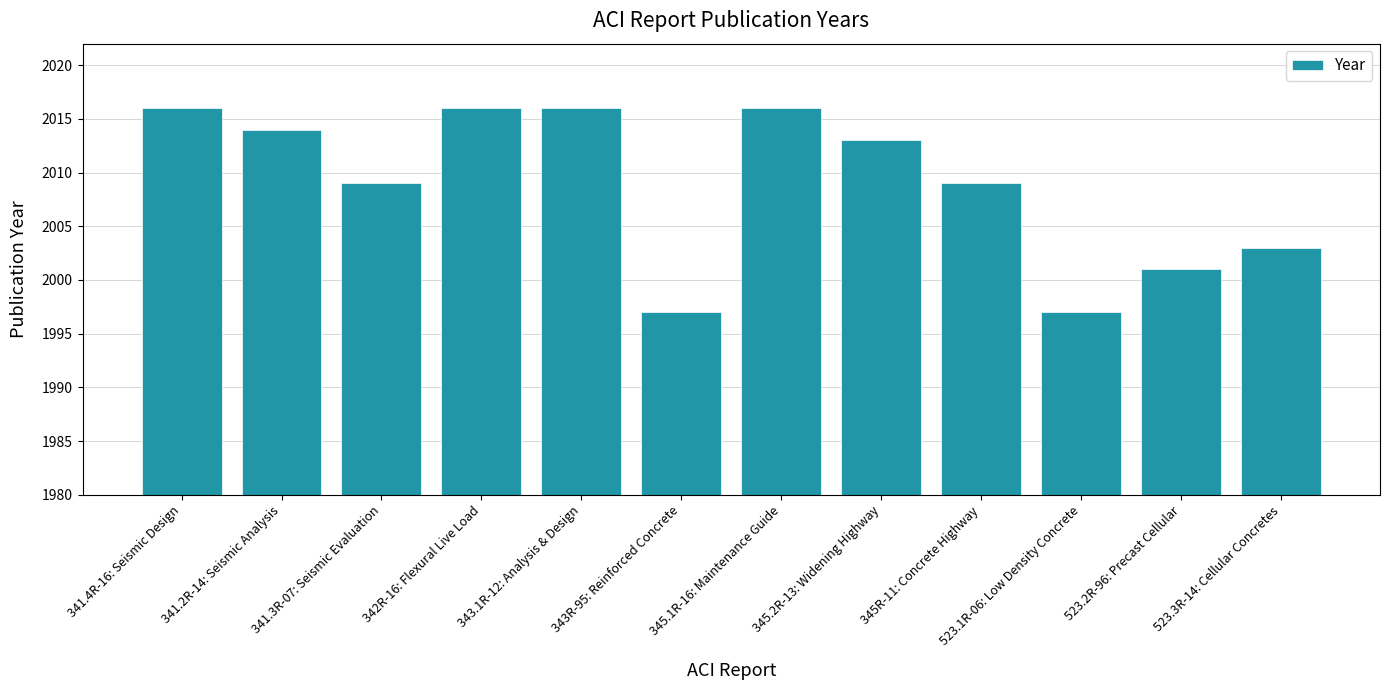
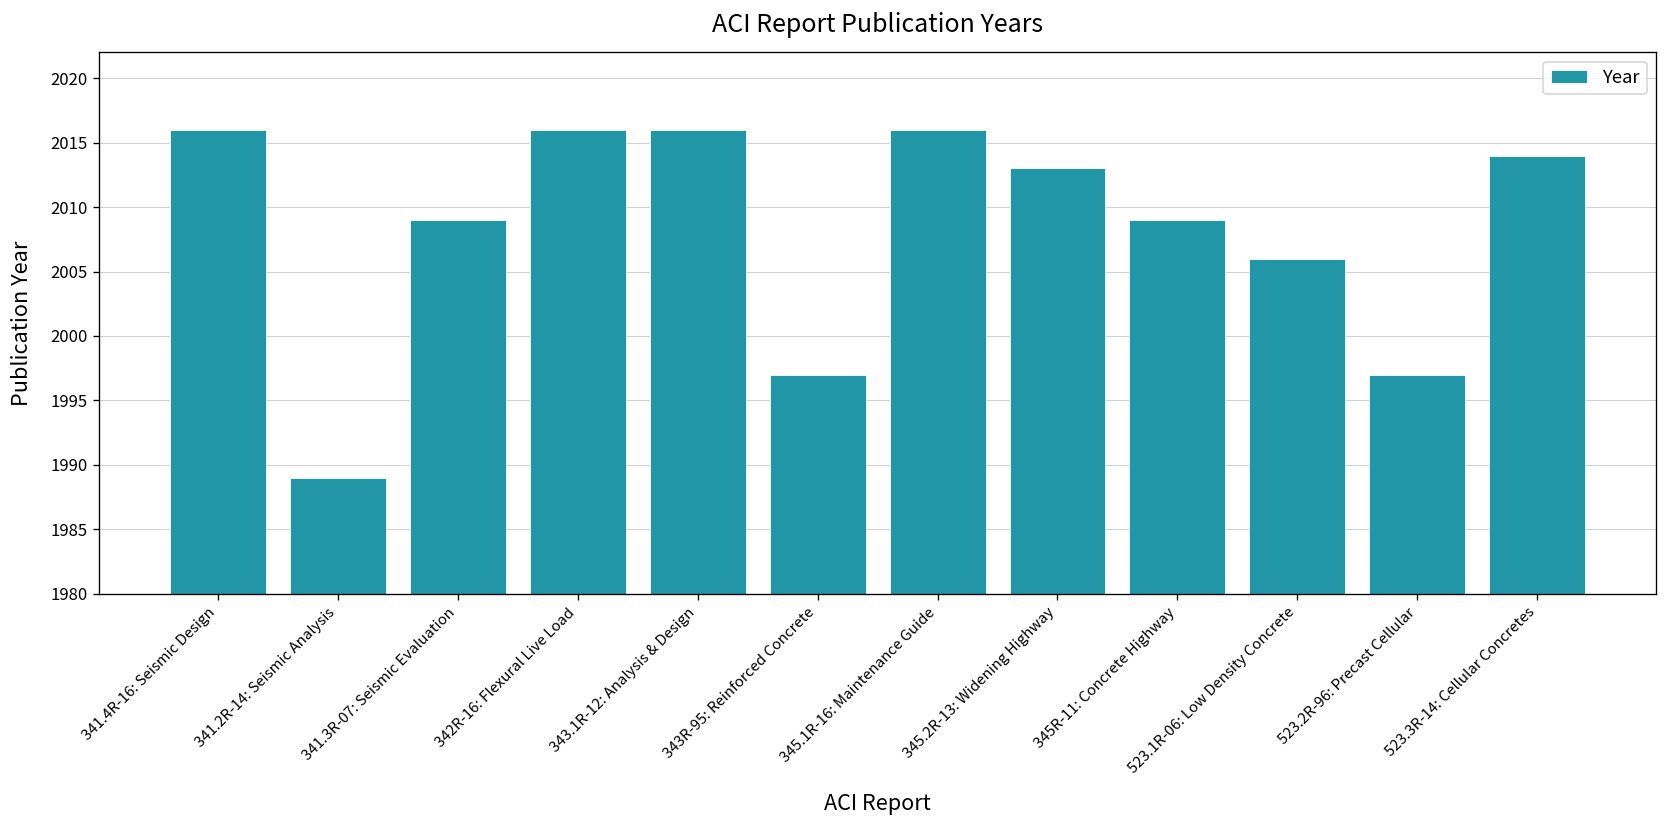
  {
    "341.4R-16: Seismic Design": 2016,
-   "341.2R-14: Seismic Analysis": 2014,
+   "341.2R-14: Seismic Analysis": 1989,
    "341.3R-07: Seismic Evaluation": 2009,
    "342R-16: Flexural Live Load": 2016,
    "343.1R-12: Analysis & Design": 2016,
    "343R-95: Reinforced Concrete": 1997,
    "345.1R-16: Maintenance Guide": 2016,
    "345.2R-13: Widening Highway": 2013,
    "345R-11: Concrete Highway": 2009,
-   "523.1R-06: Low Density Concrete": 1997,
-   "523.2R-96: Precast Cellular": 2001,
-   "523.3R-14: Cellular Concretes": 2003
+   "523.1R-06: Low Density Concrete": 2006,
+   "523.2R-96: Precast Cellular": 1997,
+   "523.3R-14: Cellular Concretes": 2014
  }
